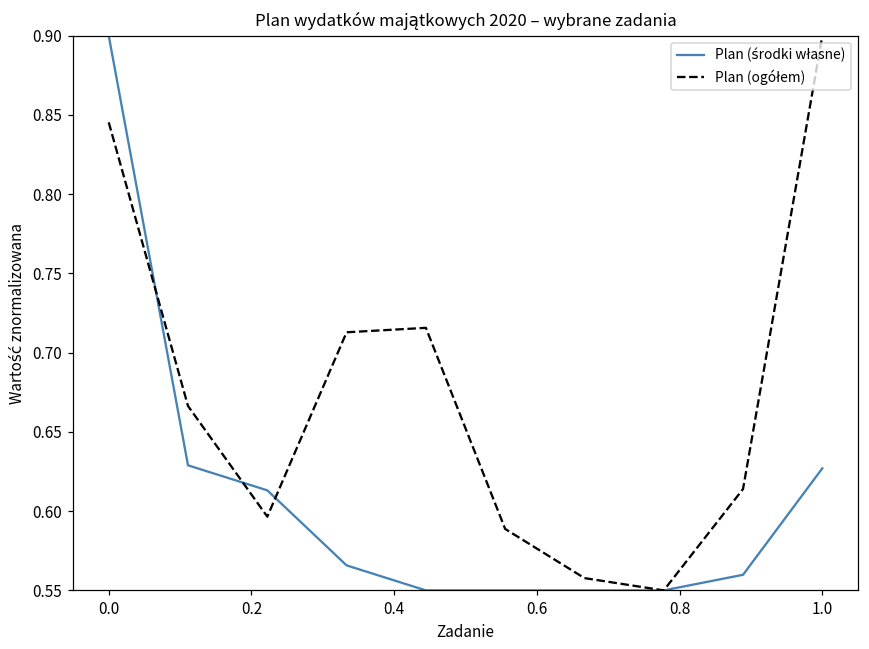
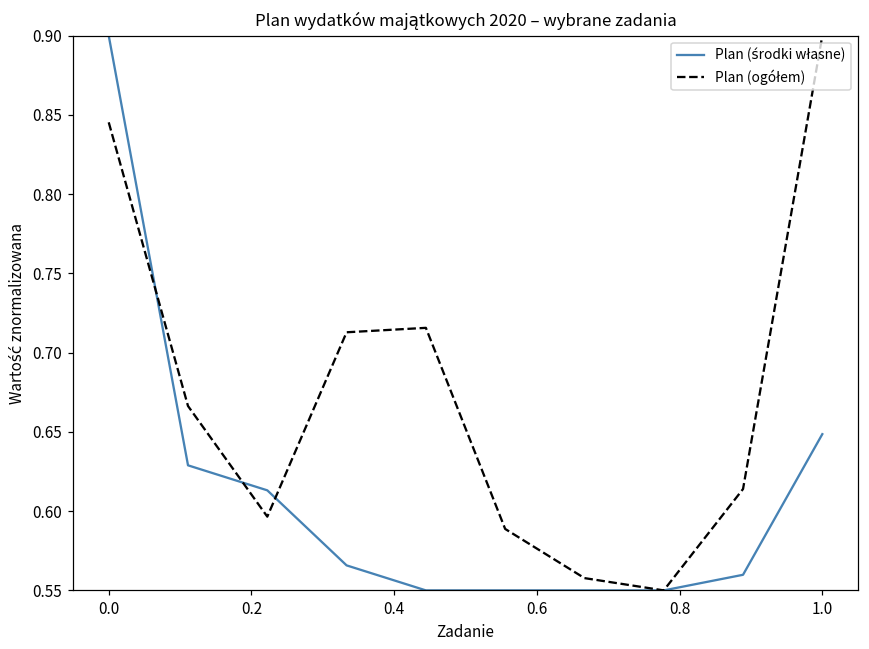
  {
    "Plan (środki własne)": {
      "0.0": 0.900,
-     "1.0": 0.627
+     "1.0": 0.649
    },
    "Plan (ogółem)": {
      "0.0": 0.845,
      "1.0": 0.900
    }
  }
